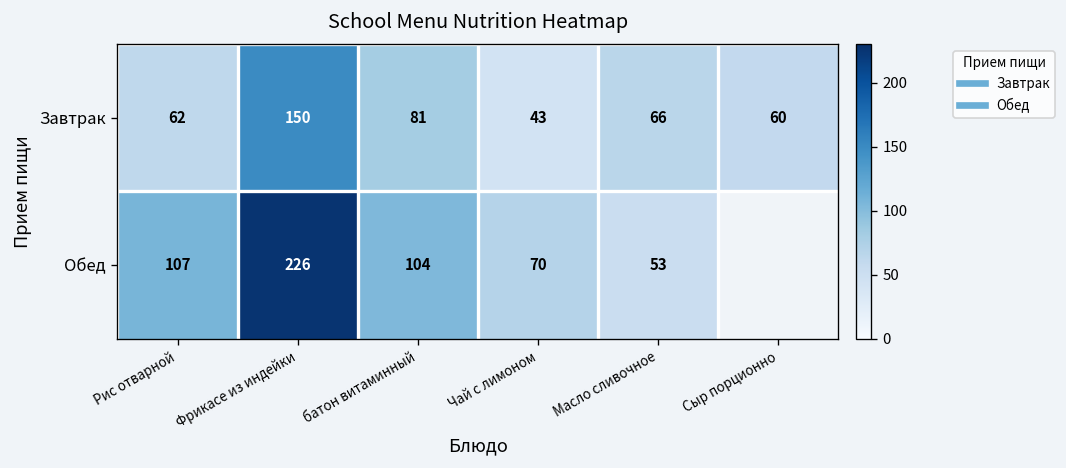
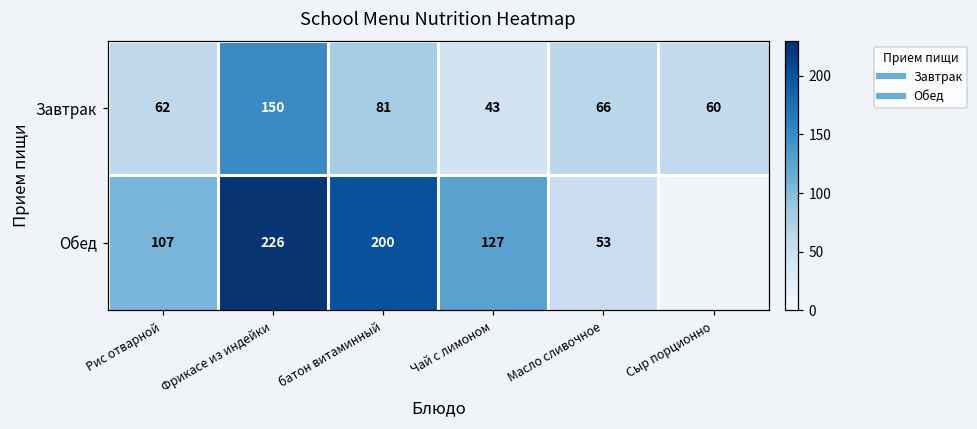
  {
    "Завтрак": {
      "Рис отварной": 62,
      "Фрикасе из индейки": 150,
      "батон витаминный": 81,
      "Чай с лимоном": 43,
      "Масло сливочное": 66,
      "Сыр порционно": 60
    },
    "Обед": {
      "Рис отварной": 107,
      "Фрикасе из индейки": 226,
-     "батон витаминный": 104,
-     "Чай с лимоном": 70,
+     "батон витаминный": 200,
+     "Чай с лимоном": 127,
      "Масло сливочное": 53
    }
  }
